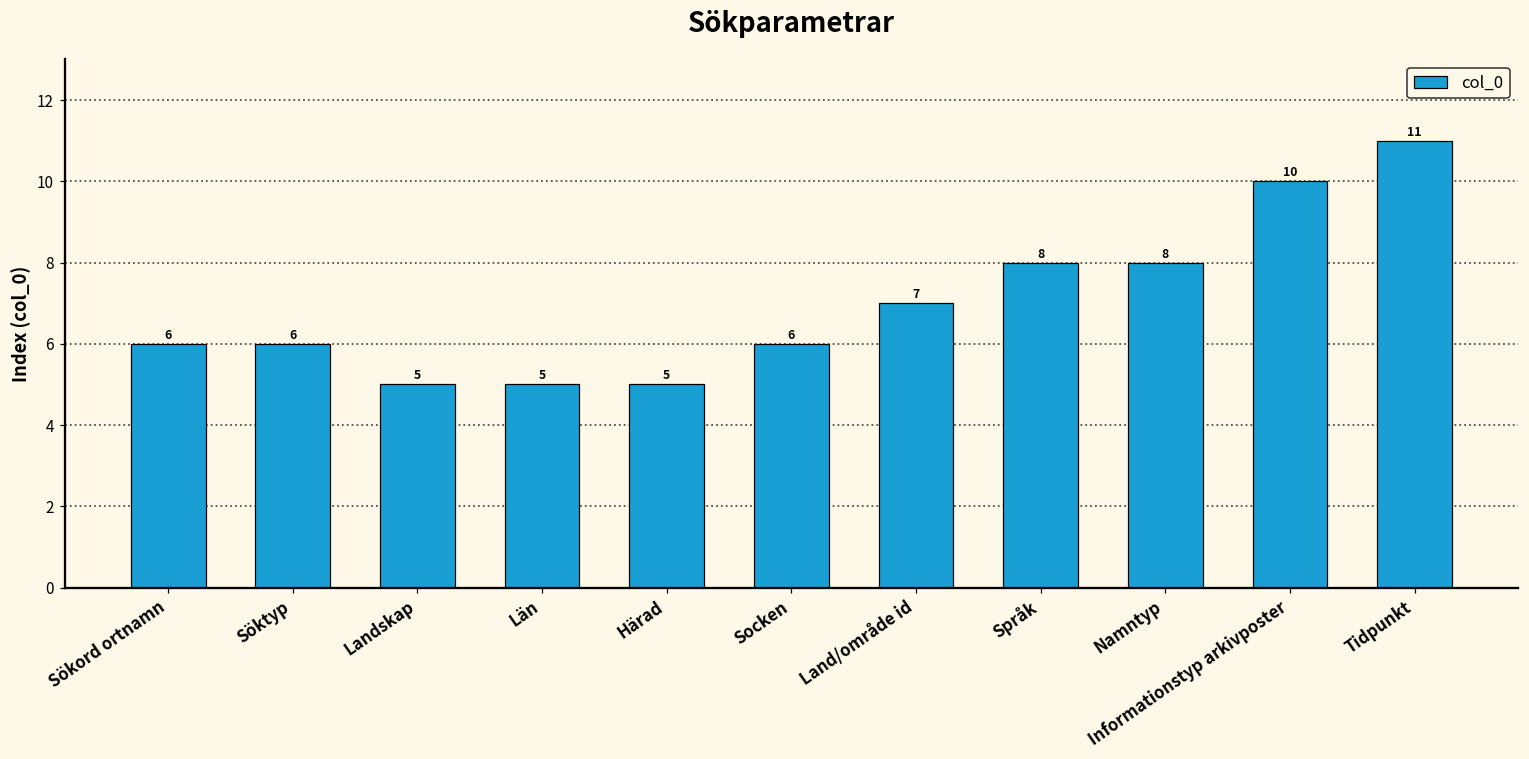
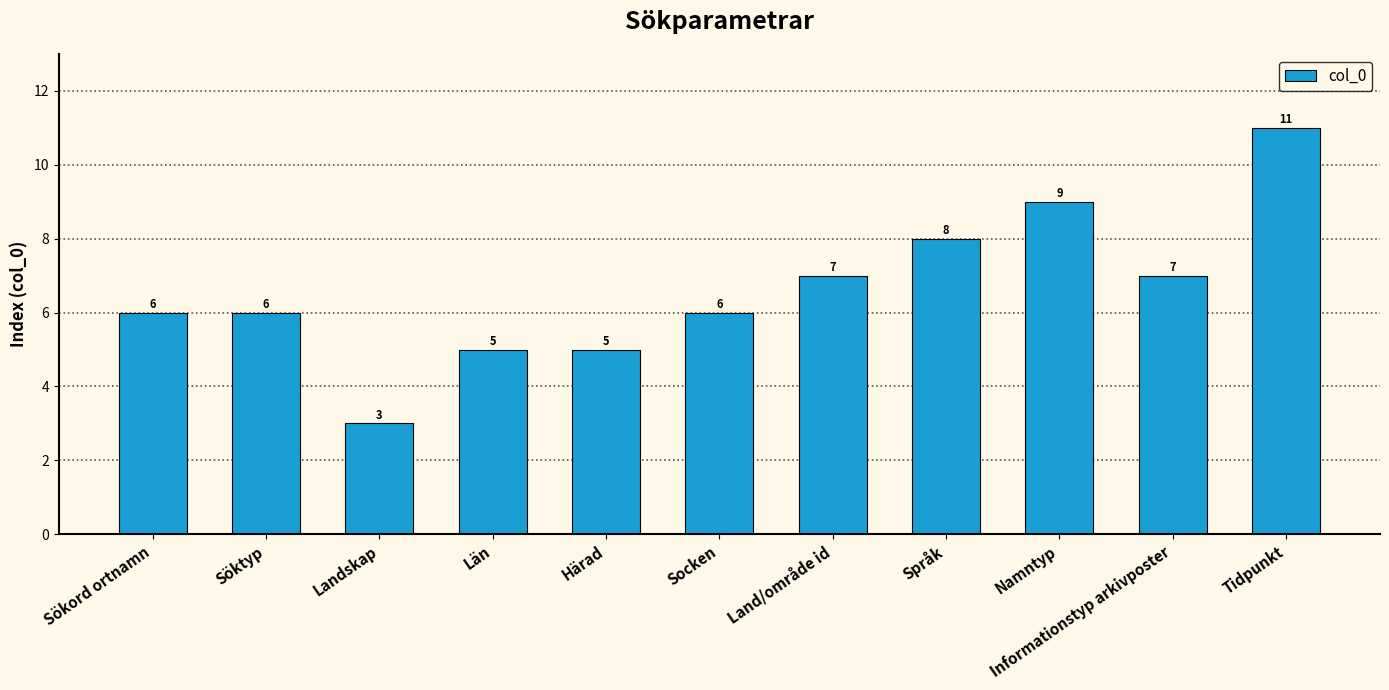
  {
    "Sökord ortnamn": 6,
    "Söktyp": 6,
-   "Landskap": 5,
+   "Landskap": 3,
    "Län": 5,
    "Härad": 5,
    "Socken": 6,
    "Land/område id": 7,
    "Språk": 8,
-   "Namntyp": 8,
-   "Informationstyp arkivposter": 10,
+   "Namntyp": 9,
+   "Informationstyp arkivposter": 7,
    "Tidpunkt": 11
  }
